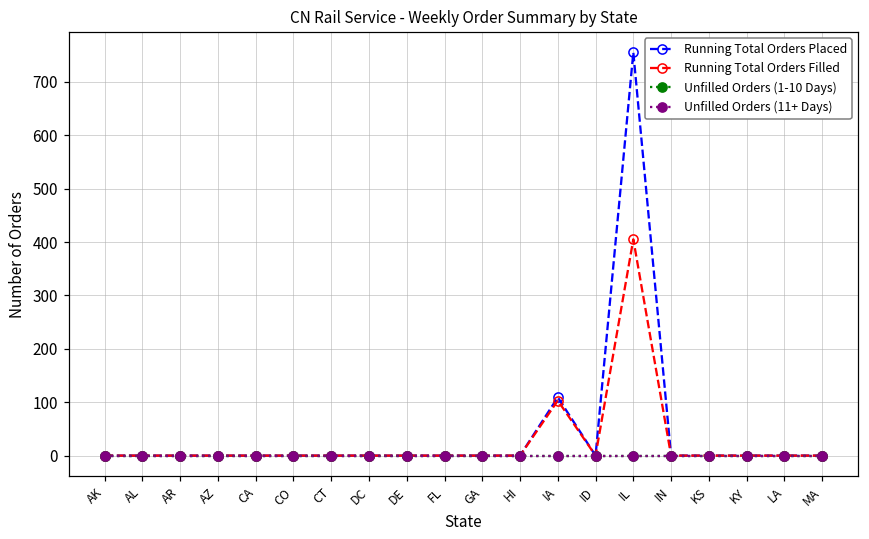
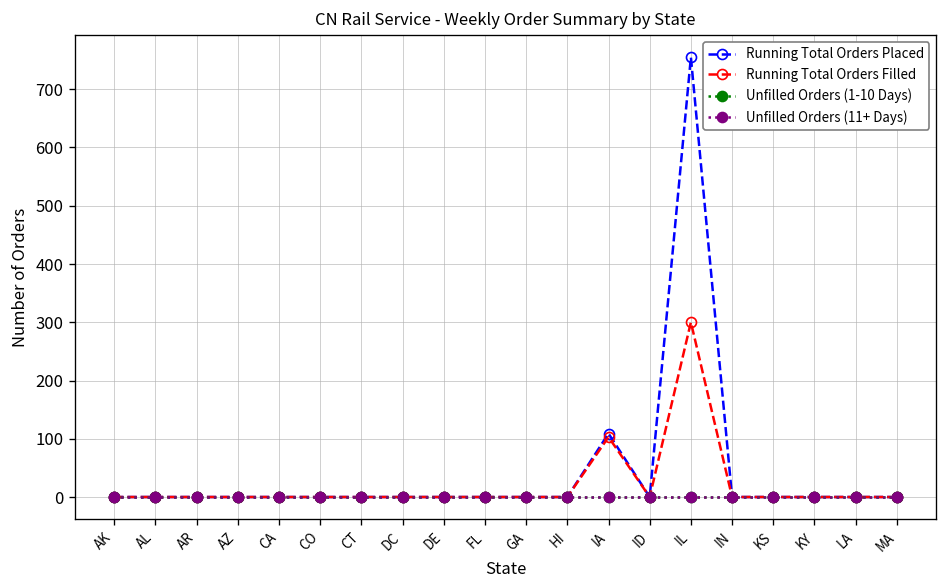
  {
    "Running Total Orders Placed": {
      "IA": 110,
      "IL": 760
    },
    "Running Total Orders Filled": {
      "IA": 100,
-     "IL": 410
+     "IL": 300
    },
    "Unfilled Orders (11+ Days)": {
      "IA": 0,
      "IL": 0
    }
  }
